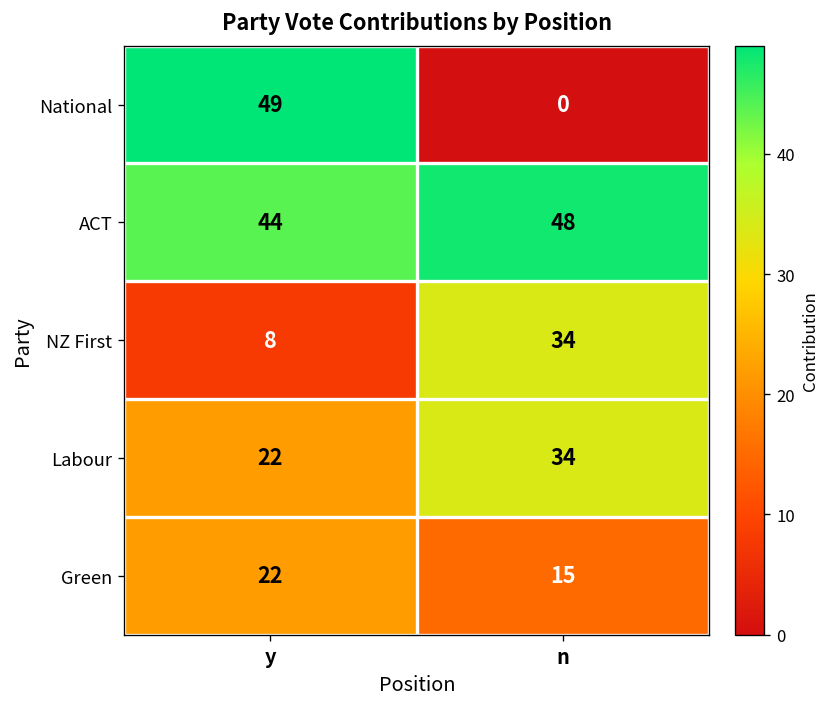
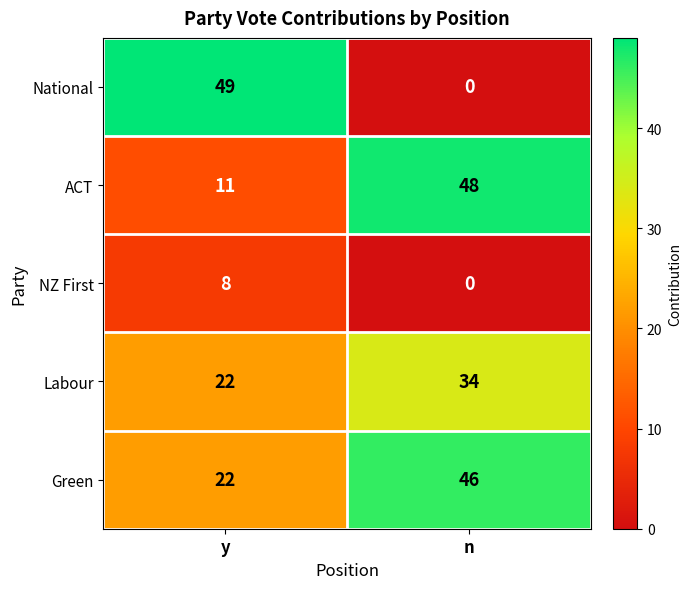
  {
    "National": {
      "y": 49,
      "n": 0
    },
    "ACT": {
-     "y": 44,
+     "y": 11,
      "n": 48
    },
    "NZ First": {
      "y": 8,
-     "n": 34
+     "n": 0
    },
    "Labour": {
      "y": 22,
      "n": 34
    },
    "Green": {
      "y": 22,
-     "n": 15
+     "n": 46
    }
  }
